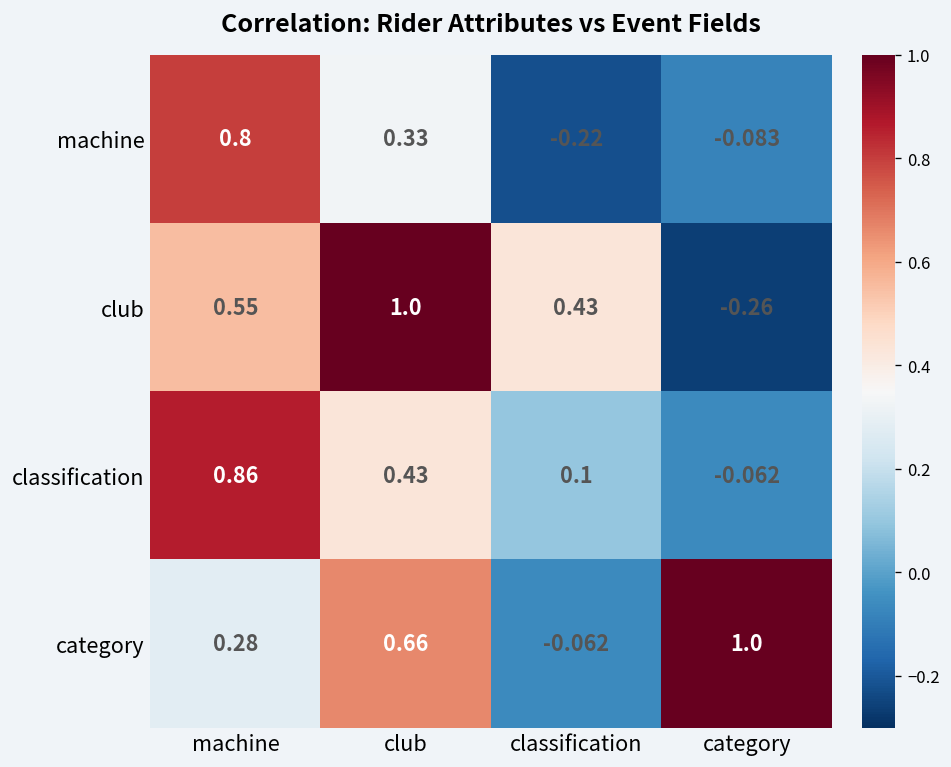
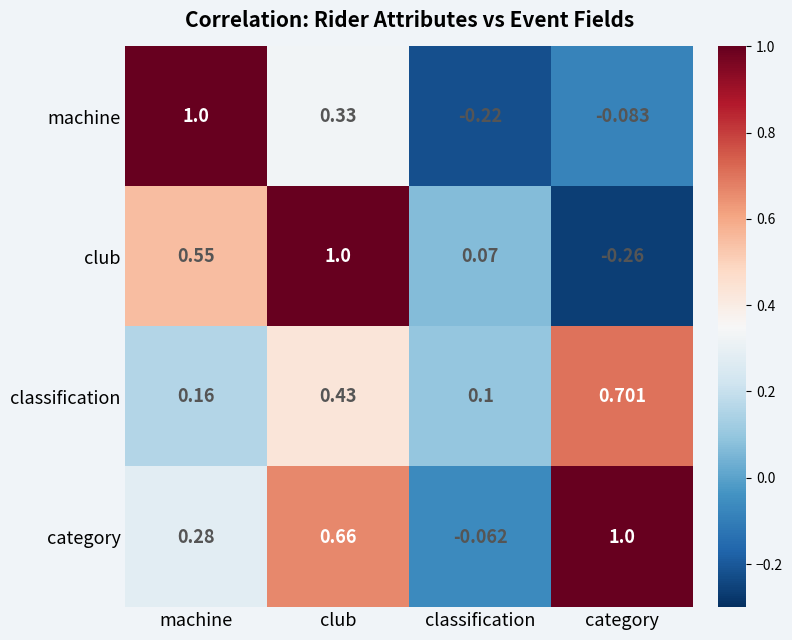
  {
    "machine": {
-     "machine": 0.8,
+     "machine": 1.0,
      "club": 0.33,
      "classification": -0.22,
      "category": -0.083
    },
    "club": {
      "machine": 0.55,
      "club": 1.0,
-     "classification": 0.43,
+     "classification": 0.07,
      "category": -0.26
    },
    "classification": {
-     "machine": 0.86,
+     "machine": 0.16,
      "club": 0.43,
      "classification": 0.1,
-     "category": -0.062
+     "category": 0.701
    },
    "category": {
      "machine": 0.28,
      "club": 0.66,
      "classification": -0.062,
      "category": 1.0
    }
  }
